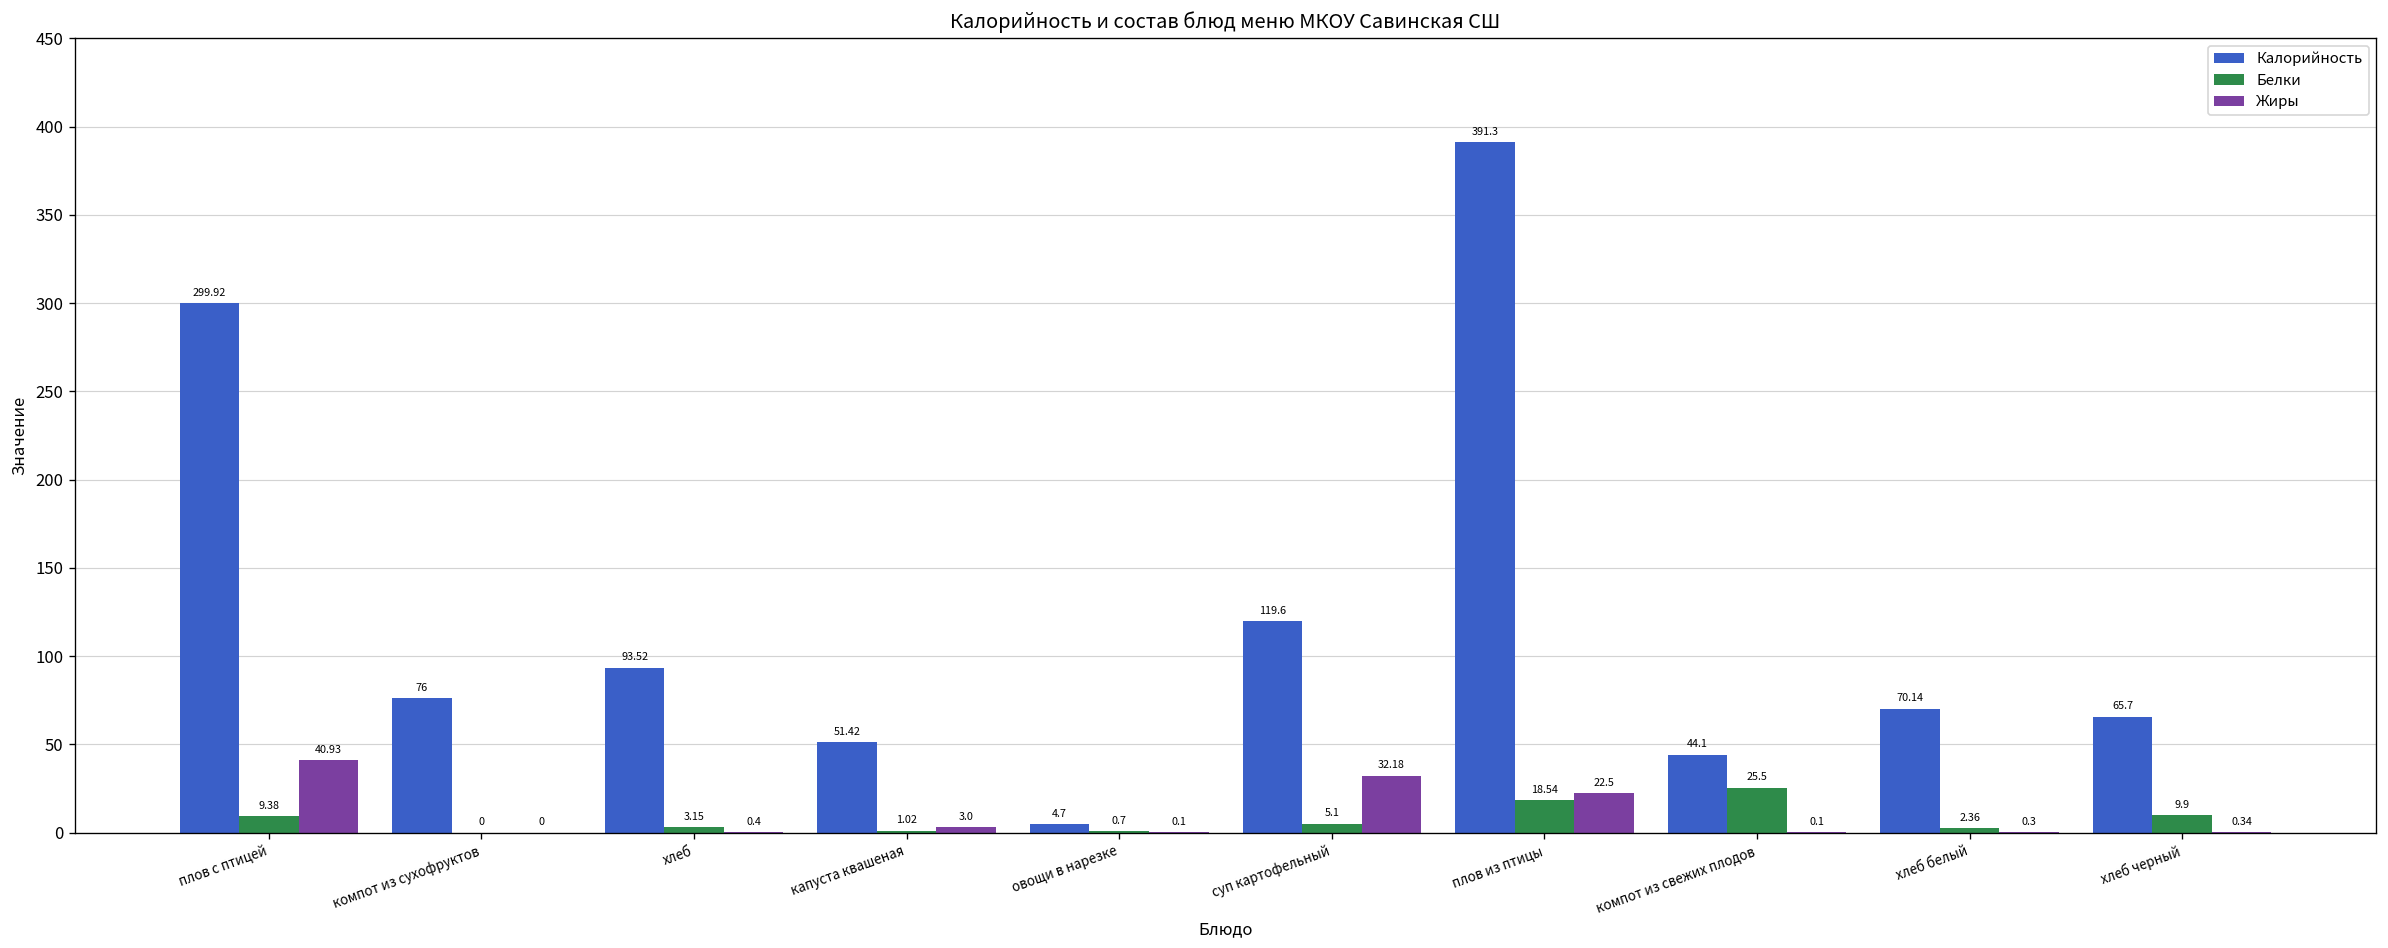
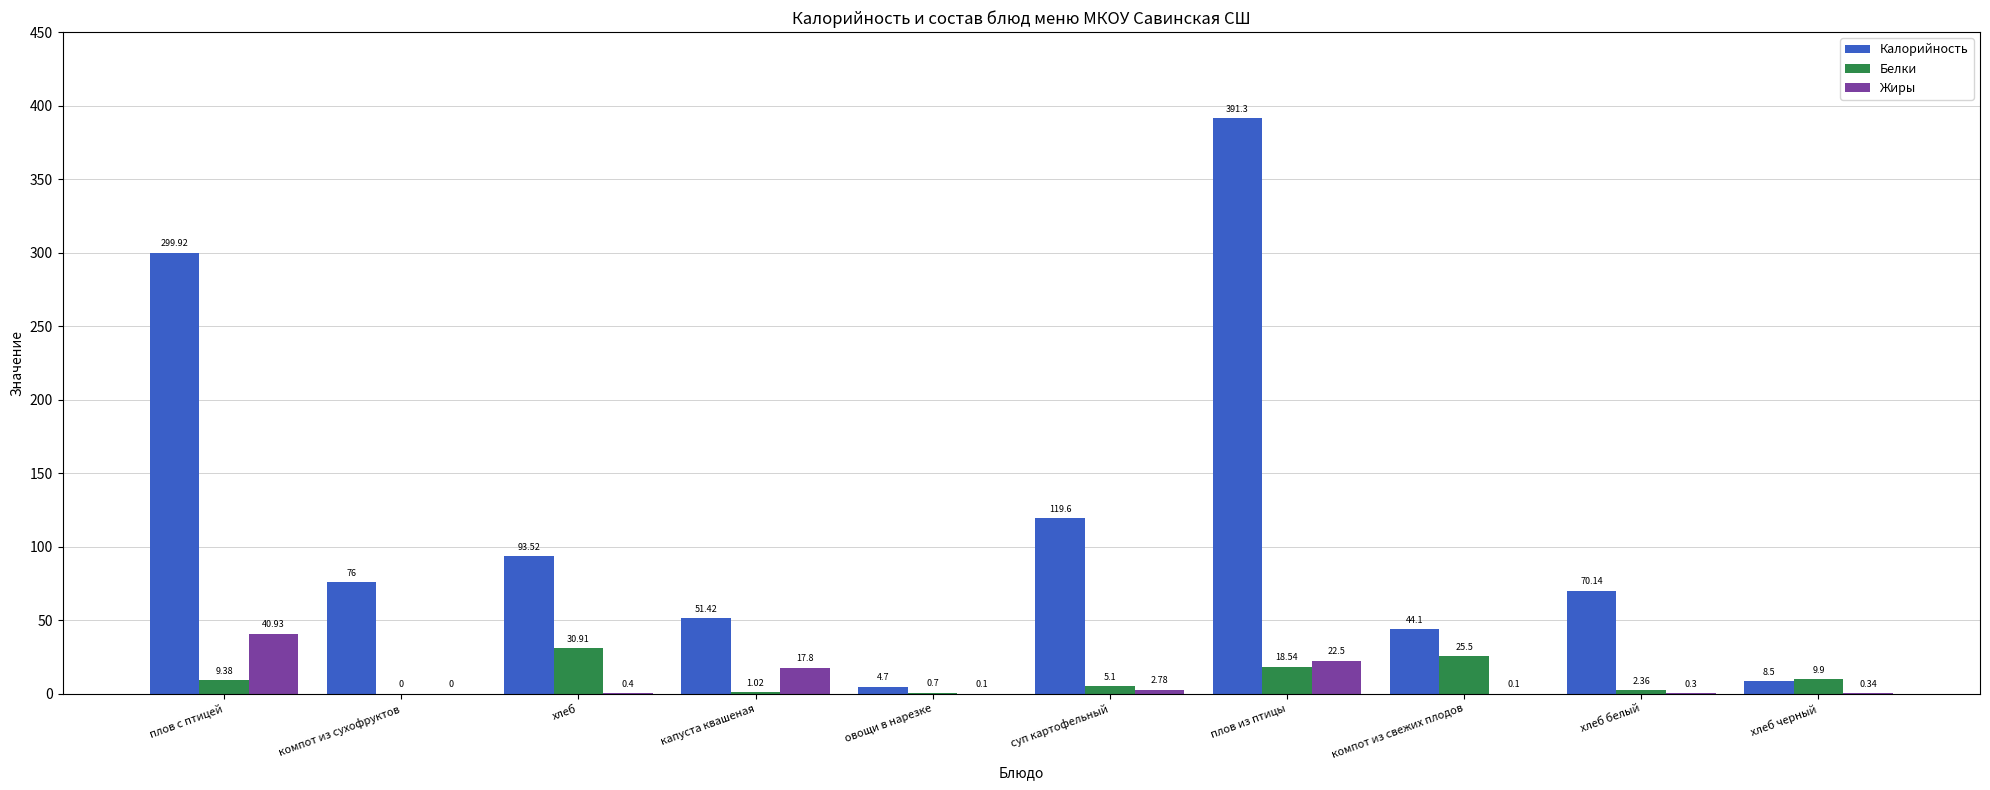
  {
    "Калорийность": {
      "плов с птицей": 299.92,
      "компот из сухофруктов": 76,
      "хлеб": 93.52,
      "капуста квашеная": 51.42,
      "овощи в нарезке": 4.7,
      "суп картофельный": 119.6,
      "плов из птицы": 391.3,
      "компот из свежих плодов": 44.1,
      "хлеб белый": 70.14,
-     "хлеб черный": 65.7
+     "хлеб черный": 8.5
    },
    "Белки": {
      "плов с птицей": 9.38,
      "компот из сухофруктов": 0,
-     "хлеб": 3.15,
+     "хлеб": 30.91,
      "капуста квашеная": 1.02,
      "овощи в нарезке": 0.7,
      "суп картофельный": 5.1,
      "плов из птицы": 18.54,
      "компот из свежих плодов": 25.5,
      "хлеб белый": 2.36,
      "хлеб черный": 9.9
    },
    "Жиры": {
      "плов с птицей": 40.93,
      "компот из сухофруктов": 0,
      "хлеб": 0.4,
-     "капуста квашеная": 3.0,
+     "капуста квашеная": 17.8,
      "овощи в нарезке": 0.1,
-     "суп картофельный": 32.18,
+     "суп картофельный": 2.78,
      "плов из птицы": 22.5,
      "компот из свежих плодов": 0.1,
      "хлеб белый": 0.3,
      "хлеб черный": 0.34
    }
  }
